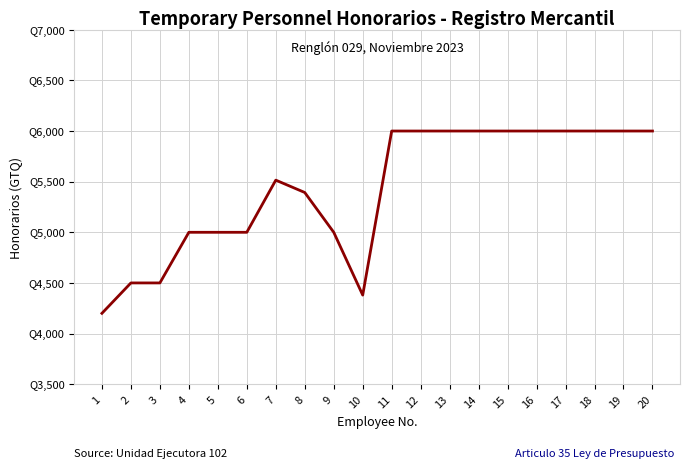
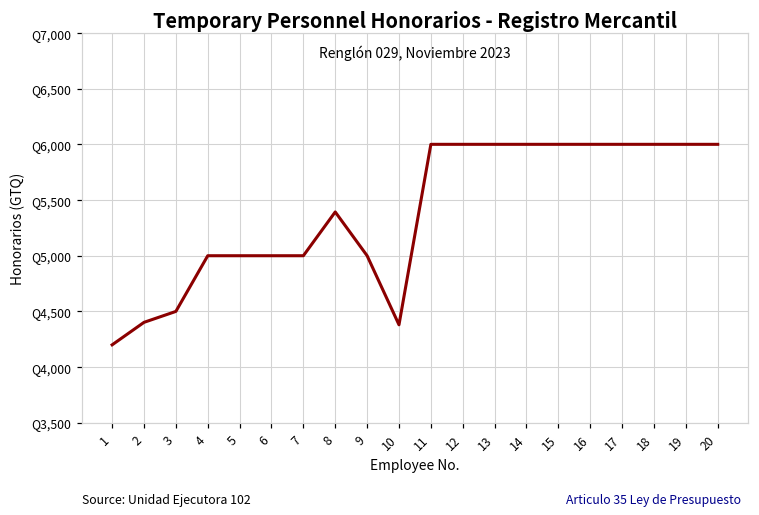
  {
    "1": "Q4,200",
-   "2": "Q4,500",
+   "2": "Q4,400",
    "3": "Q4,500",
    "4": "Q5,000",
    "5": "Q5,000",
    "6": "Q5,000",
-   "7": "Q5,520",
+   "7": "Q5,000",
    "8": "Q5,390",
    "9": "Q5,000",
    "10": "Q4,380",
    "11": "Q6,000",
    "12": "Q6,000",
    "13": "Q6,000",
    "14": "Q6,000",
    "15": "Q6,000",
    "16": "Q6,000",
    "17": "Q6,000",
    "18": "Q6,000",
    "19": "Q6,000",
    "20": "Q6,000"
  }
